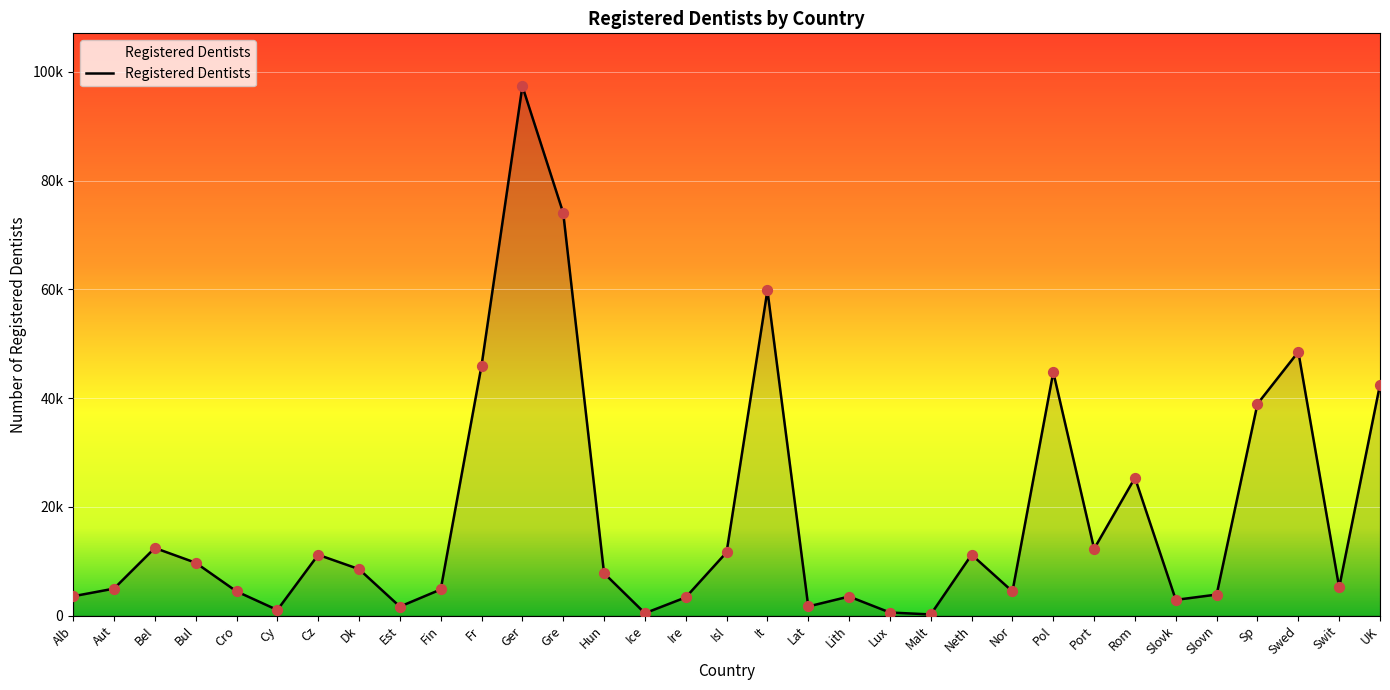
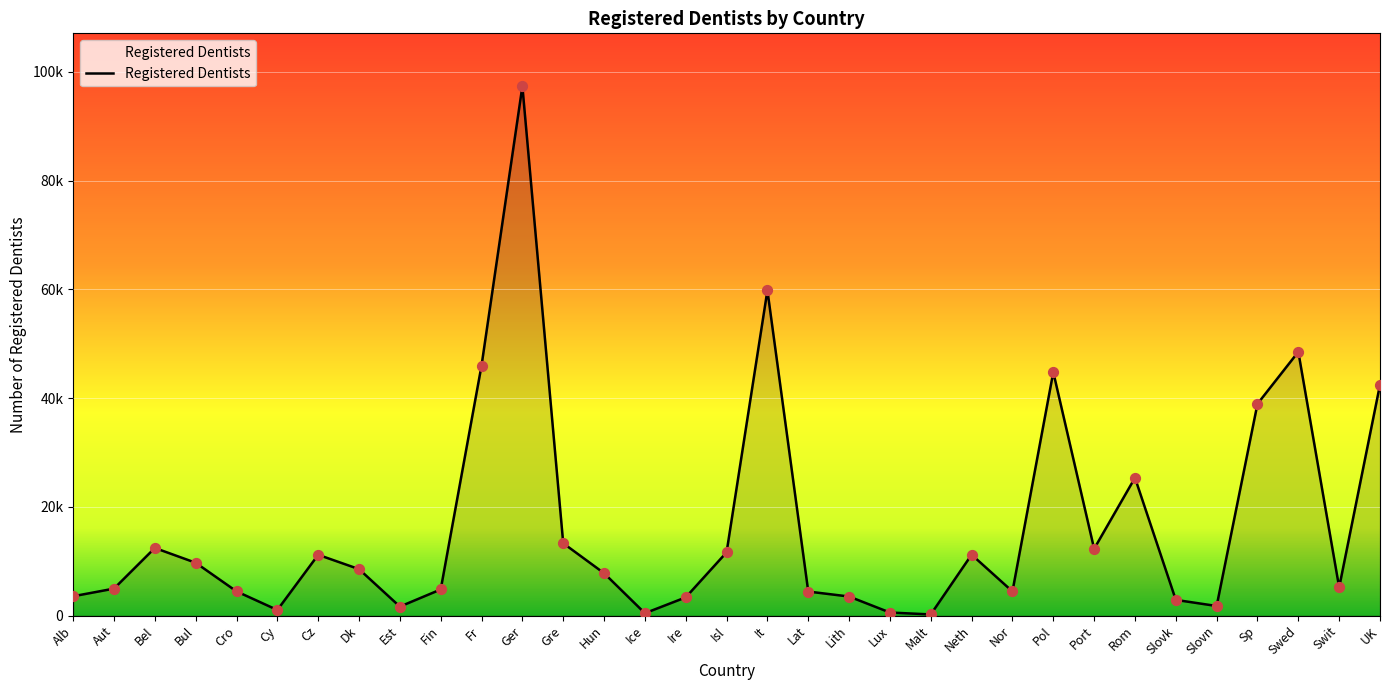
  {
    "Alb": 4000,
    "Aut": 5000,
    "Bel": 12000,
    "Bul": 10000,
    "Cro": 4000,
    "Cy": 1000,
    "Cz": 11000,
    "Dk": 9000,
    "Est": 2000,
    "Fin": 5000,
    "Fr": 46000,
    "Ger": 97000,
-   "Gre": 74000,
+   "Gre": 13000,
    "Hun": 8000,
    "Ice": 0,
    "Ire": 3000,
    "Isl": 12000,
    "It": 60000,
-   "Lat": 2000,
+   "Lat": 4000,
    "Lith": 4000,
    "Lux": 1000,
    "Malt": 0,
    "Neth": 11000,
    "Nor": 4000,
    "Pol": 45000,
    "Port": 12000,
    "Rom": 25000,
    "Slovk": 3000,
-   "Slovn": 4000,
+   "Slovn": 2000,
    "Sp": 39000,
    "Swed": 49000,
    "Swit": 5000,
    "UK": 42000
  }
